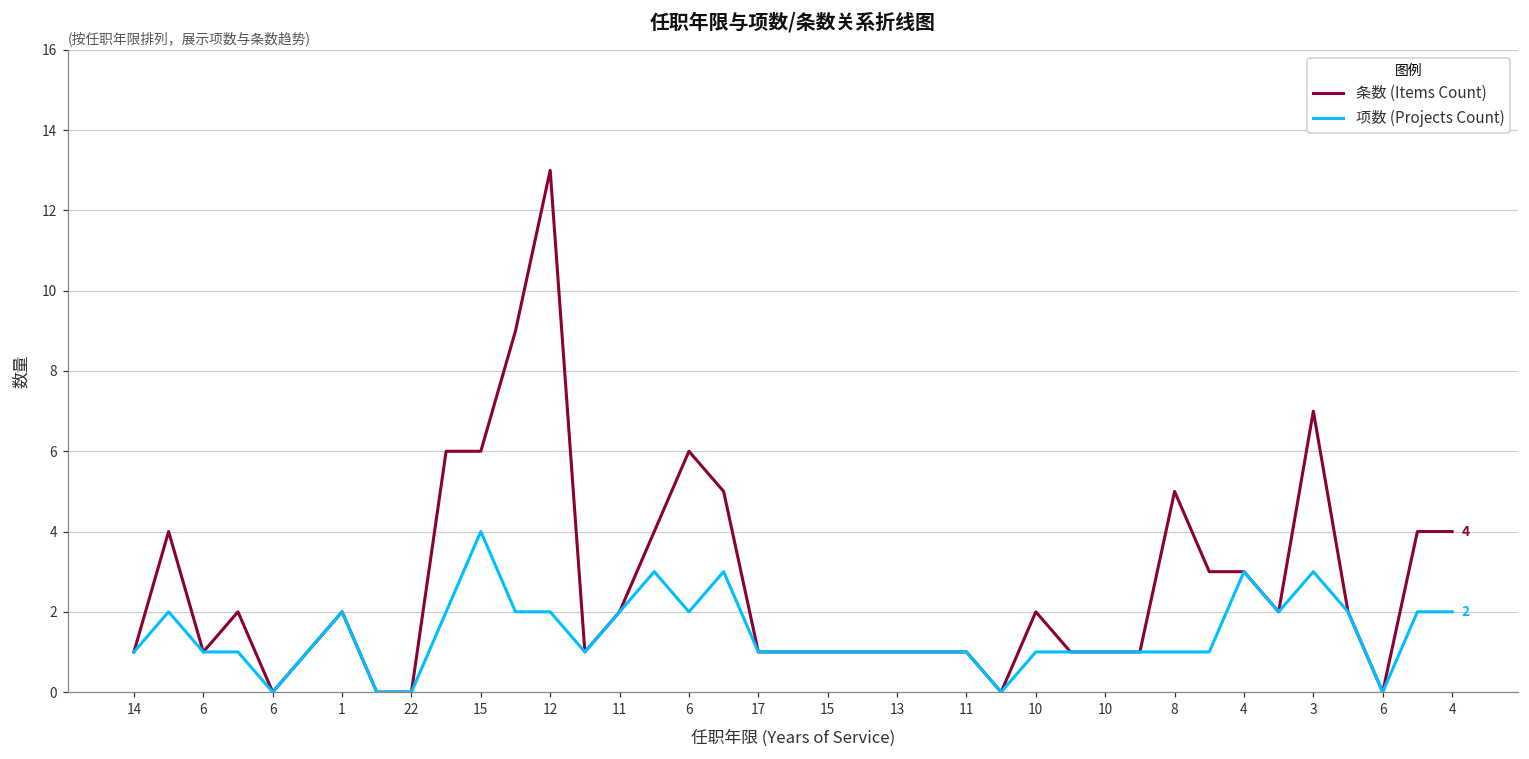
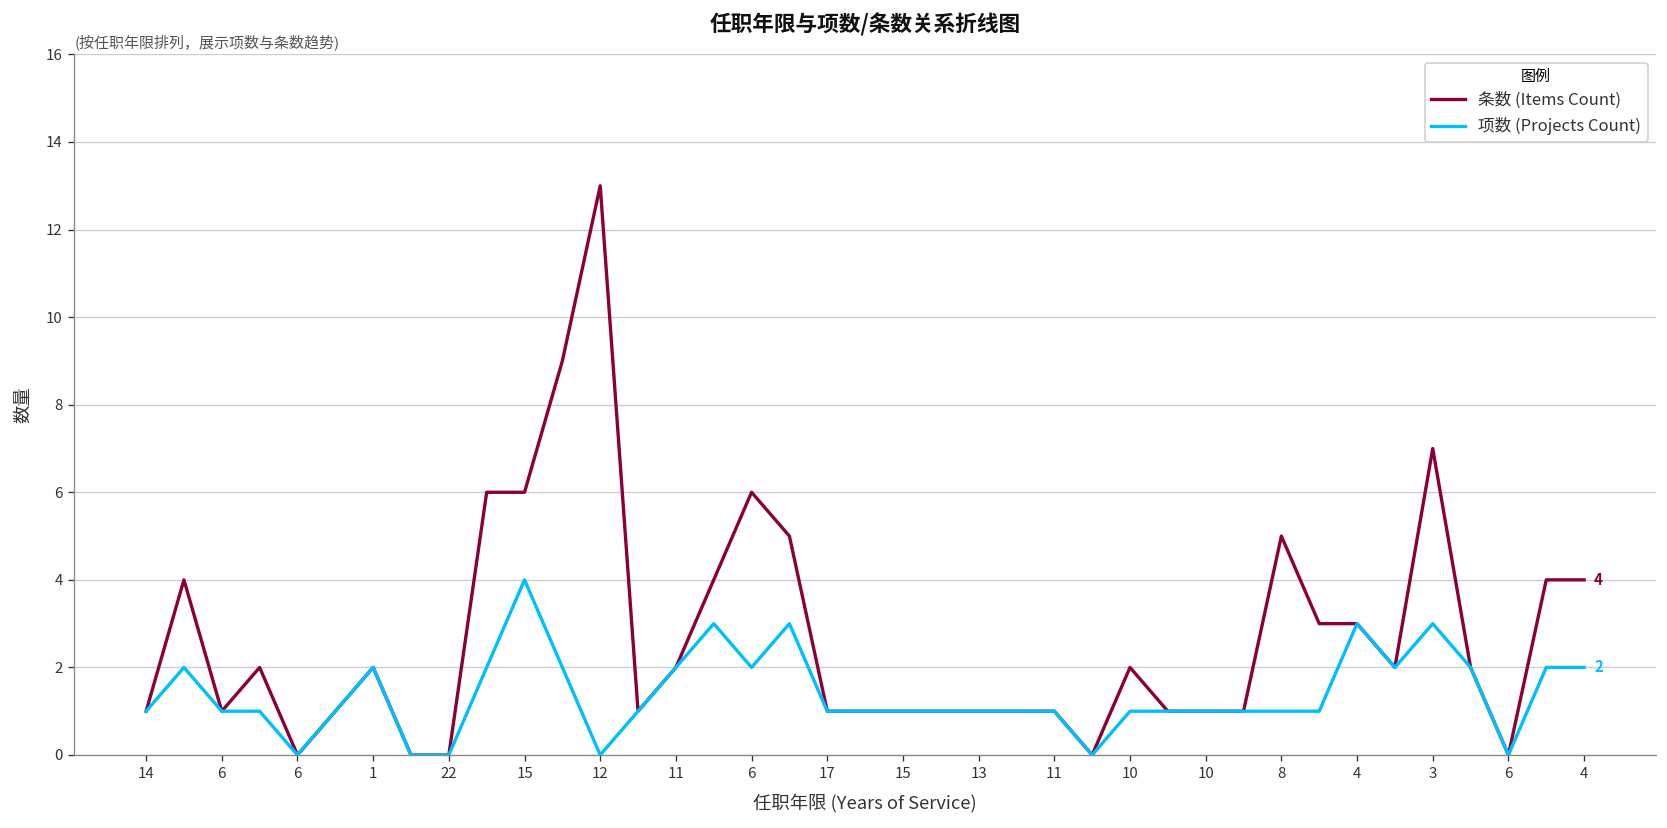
  {
    "条数 (Items Count)": {
      "12": 13,
      "8": 5
    },
    "项数 (Projects Count)": {
-     "12": 2,
+     "12": 0,
      "8": 1
    }
  }
